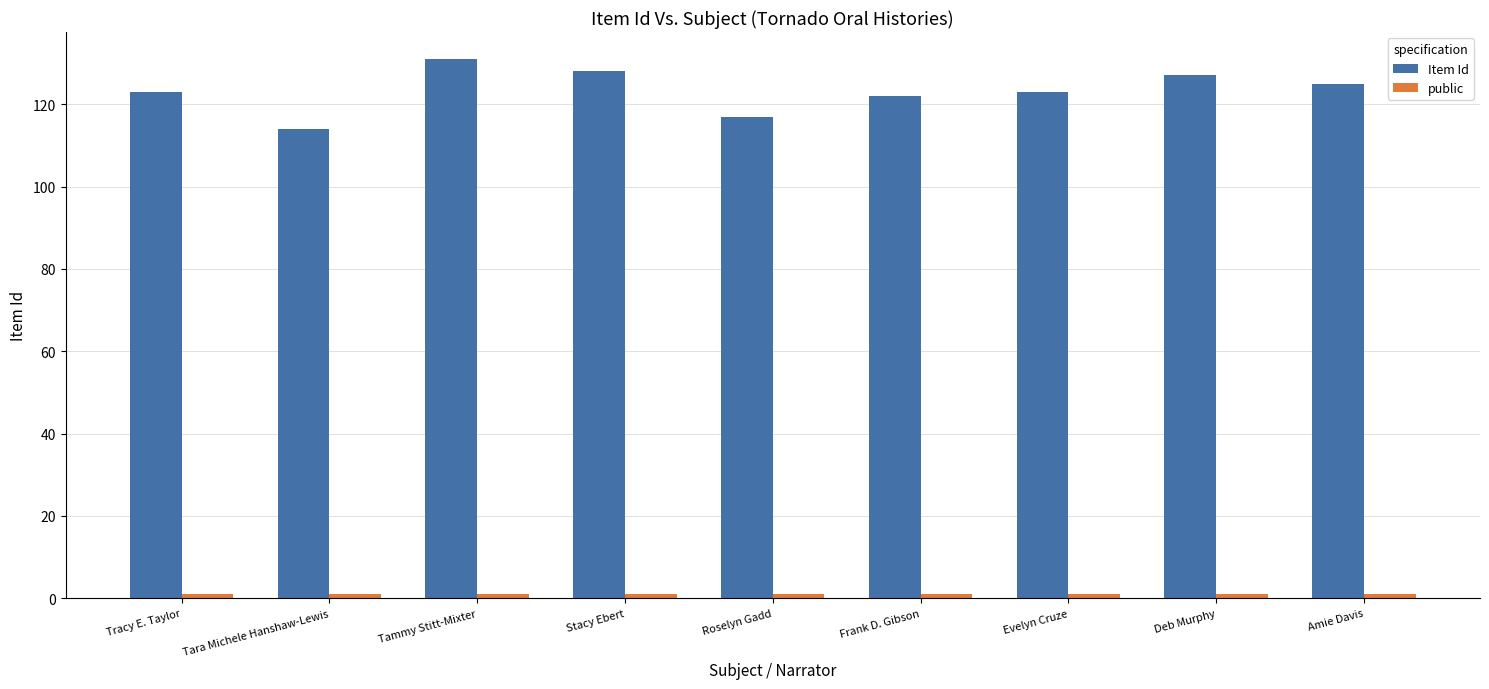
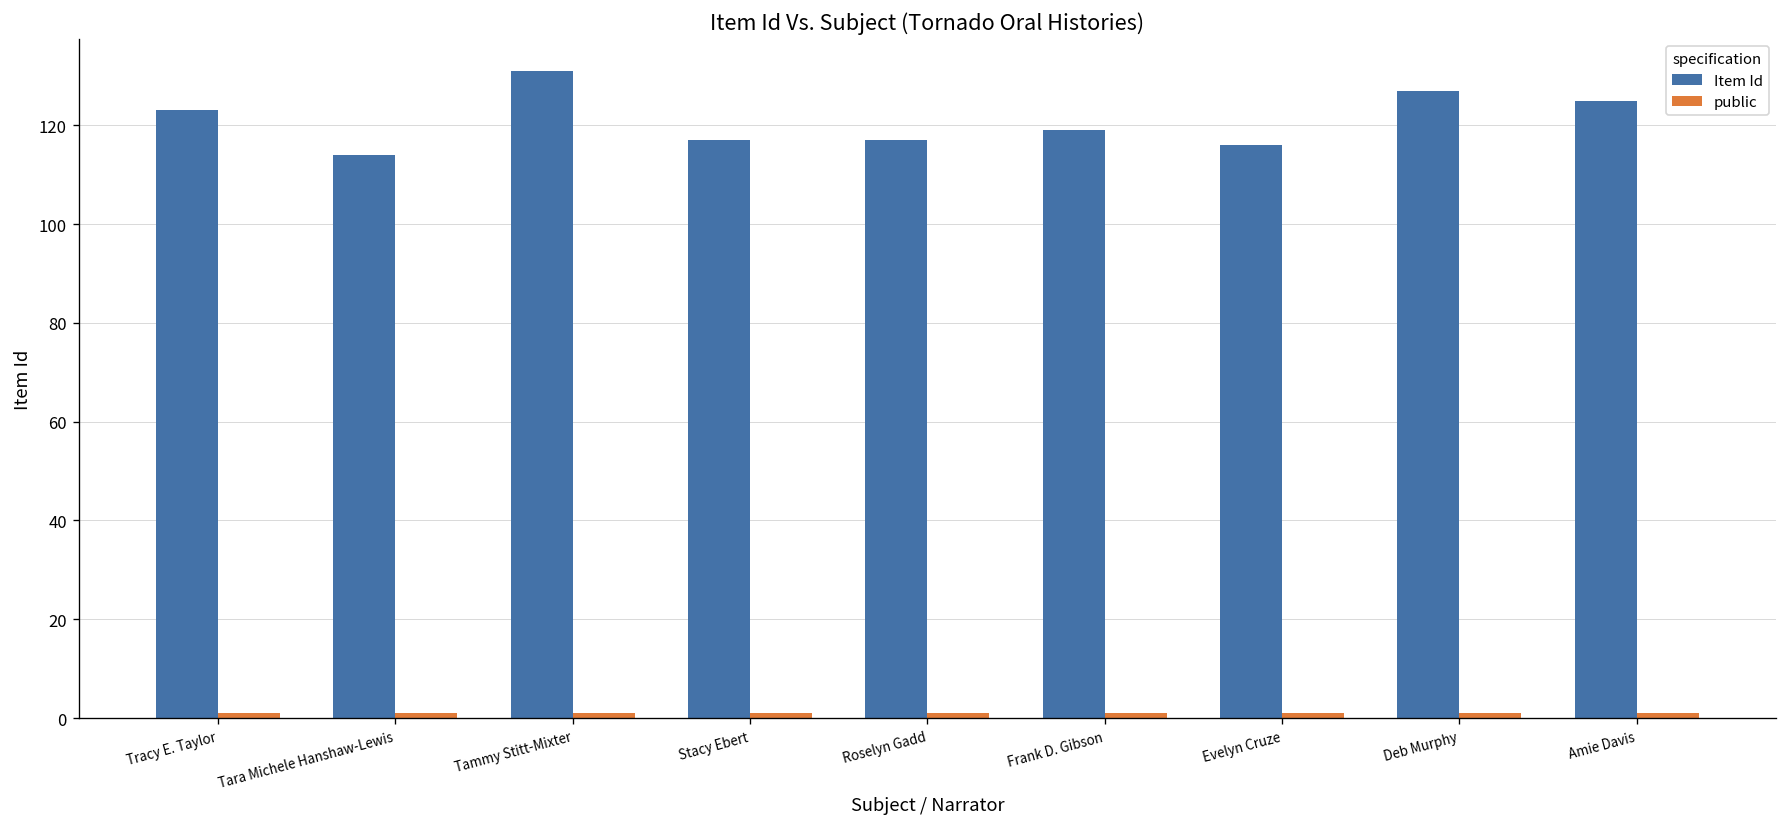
  {
    "Item Id": {
      "Tracy E. Taylor": 123,
      "Tara Michele Hanshaw-Lewis": 114,
      "Tammy Stitt-Mixter": 131,
-     "Stacy Ebert": 128,
+     "Stacy Ebert": 117,
      "Roselyn Gadd": 117,
-     "Frank D. Gibson": 122,
-     "Evelyn Cruze": 123,
+     "Frank D. Gibson": 119,
+     "Evelyn Cruze": 116,
      "Deb Murphy": 127,
      "Amie Davis": 125
    },
    "public": {
      "Tracy E. Taylor": 1,
      "Tara Michele Hanshaw-Lewis": 1,
      "Tammy Stitt-Mixter": 1,
      "Stacy Ebert": 1,
      "Roselyn Gadd": 1,
      "Frank D. Gibson": 1,
      "Evelyn Cruze": 1,
      "Deb Murphy": 1,
      "Amie Davis": 1
    }
  }
